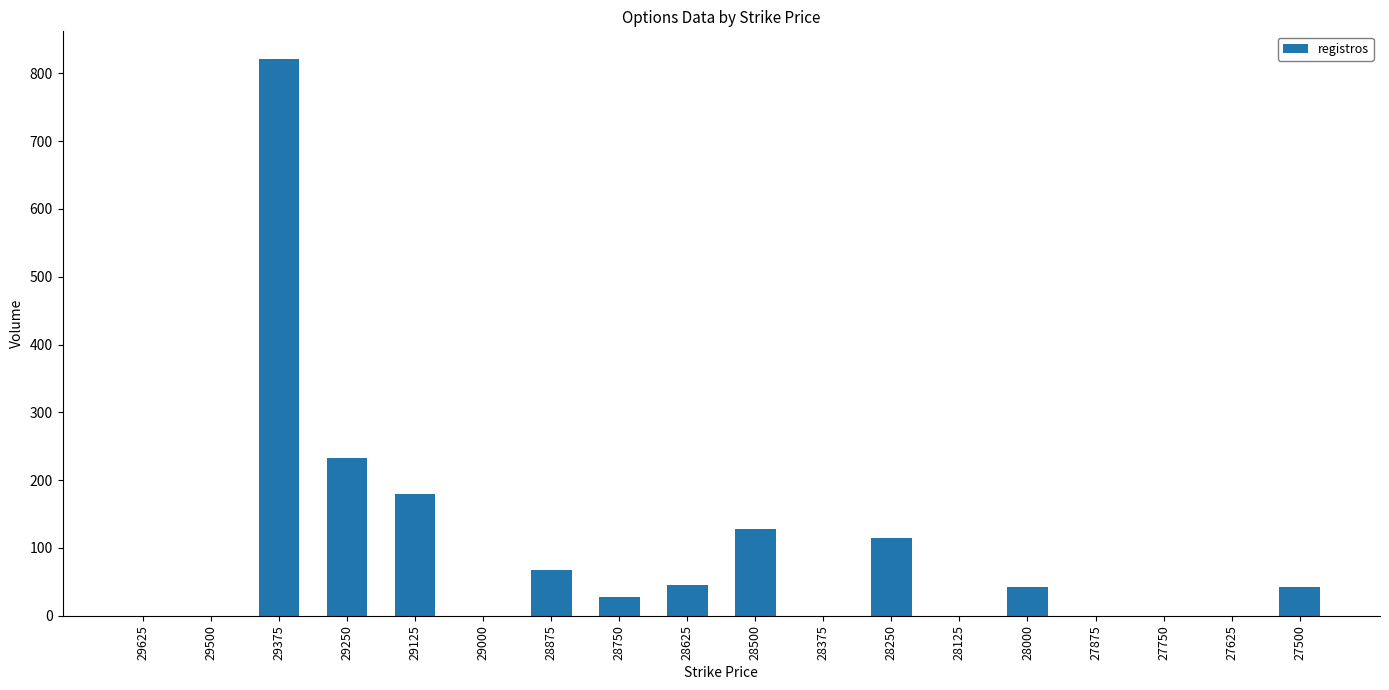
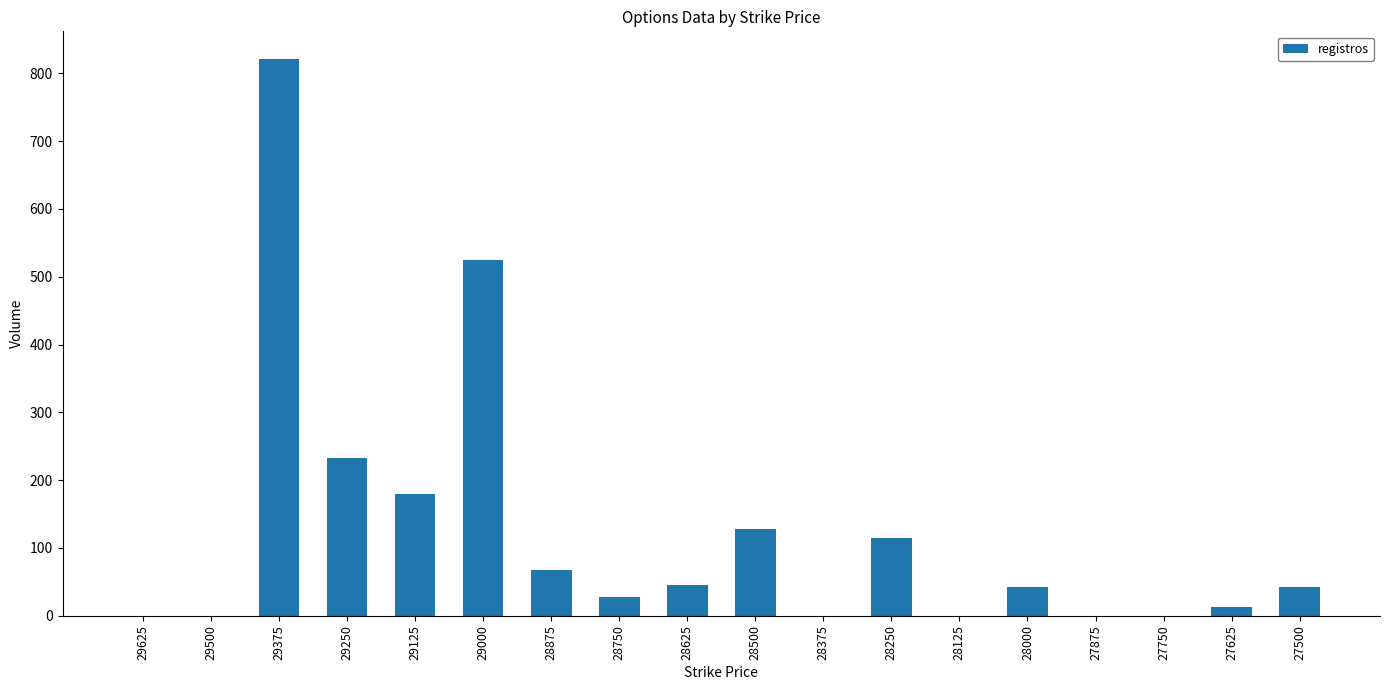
  {
    "29625": 0,
    "29500": 0,
    "29375": 820,
    "29250": 230,
    "29125": 180,
-   "29000": 0,
+   "29000": 530,
    "28875": 70,
    "28750": 30,
    "28625": 50,
    "28500": 130,
    "28375": 0,
    "28250": 120,
    "28125": 0,
    "28000": 40,
    "27875": 0,
    "27750": 0,
-   "27625": 0,
+   "27625": 10,
    "27500": 40
  }
